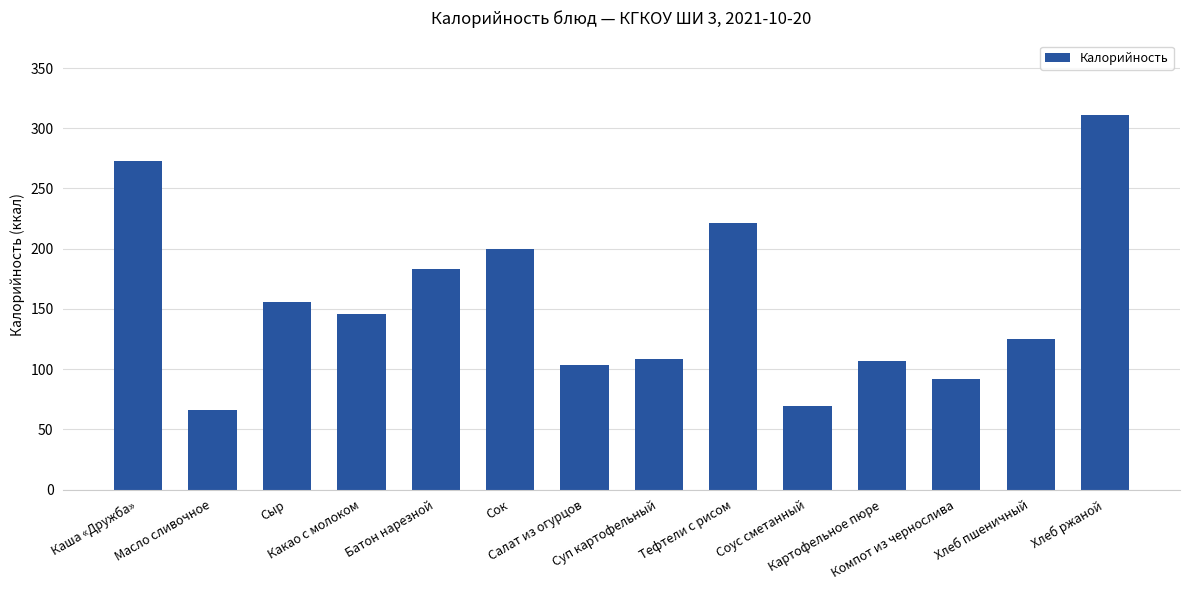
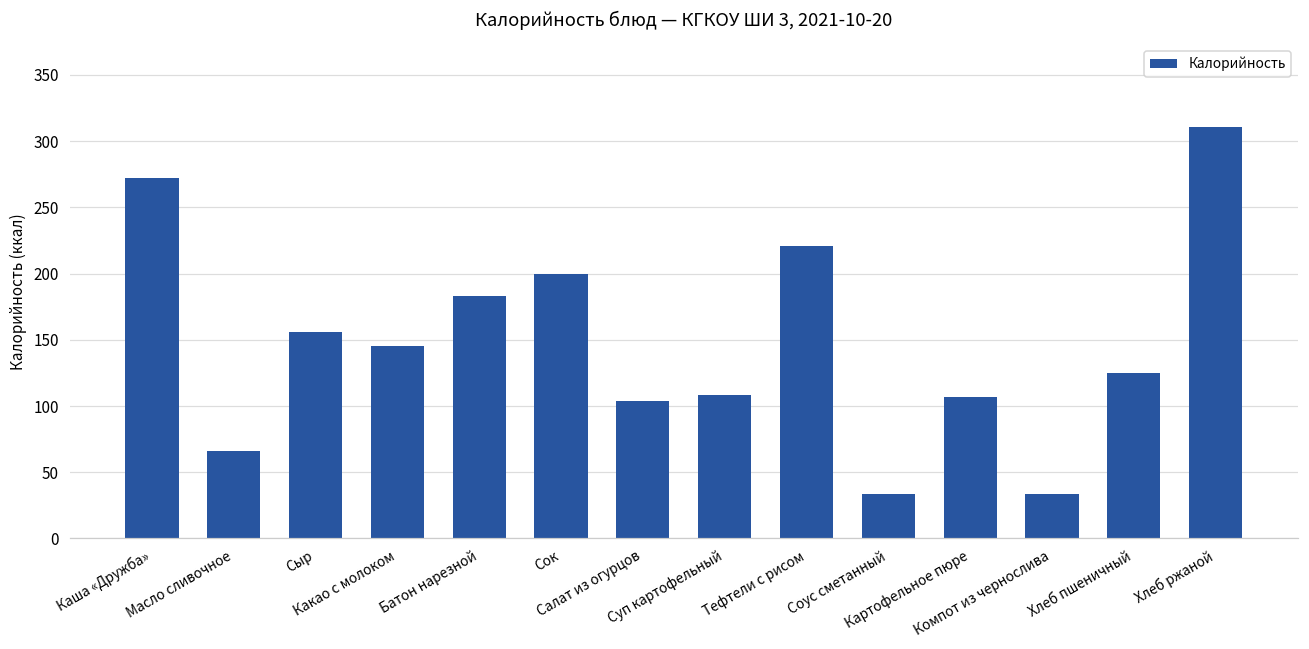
  {
    "Каша «Дружба»": 272,
    "Масло сливочное": 66,
    "Сыр": 156,
    "Какао с молоком": 145,
    "Батон нарезной": 183,
    "Сок": 200,
    "Салат из огурцов": 104,
    "Суп картофельный": 108,
    "Тефтели с рисом": 221,
-   "Соус сметанный": 69,
+   "Соус сметанный": 34,
    "Картофельное пюре": 107,
-   "Компот из чернослива": 92,
+   "Компот из чернослива": 33,
    "Хлеб пшеничный": 125,
    "Хлеб ржаной": 311
  }
